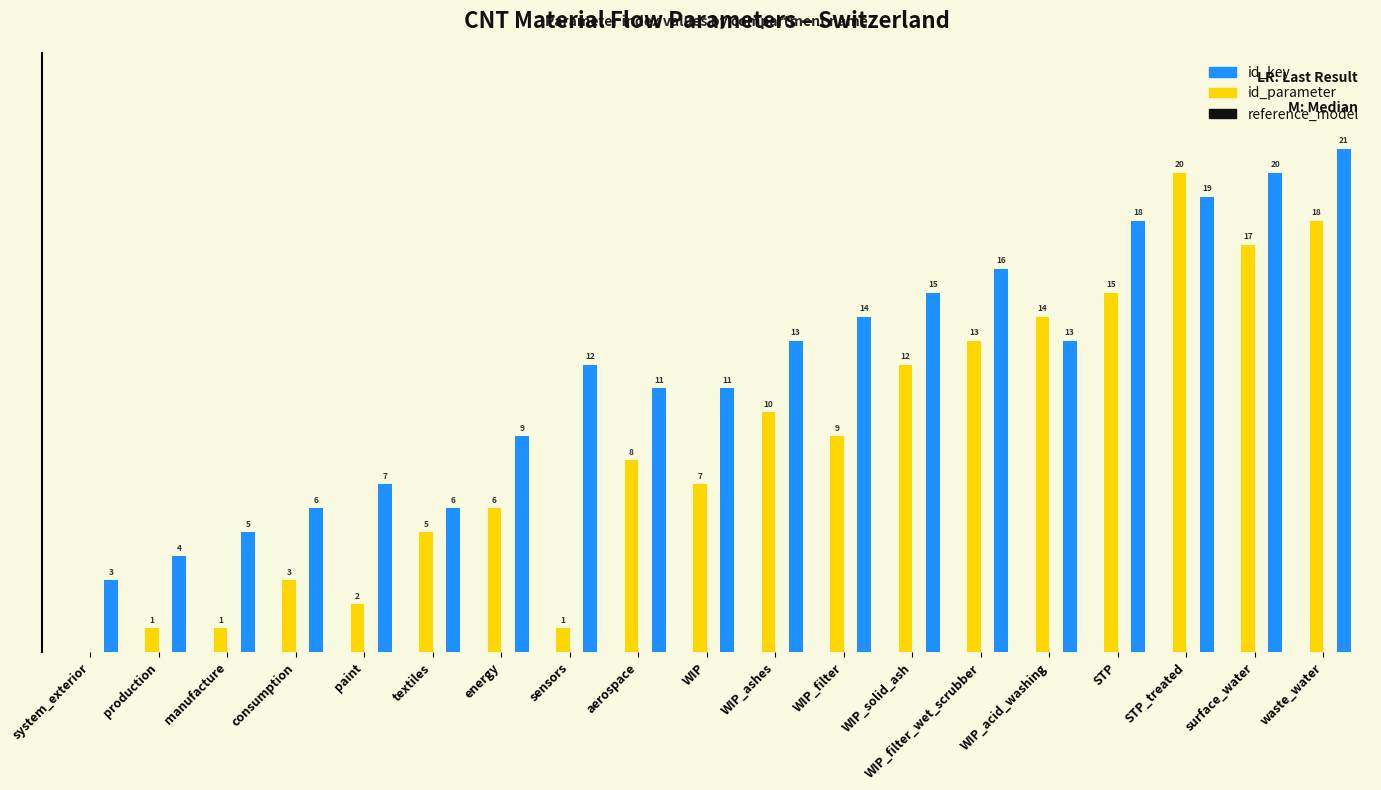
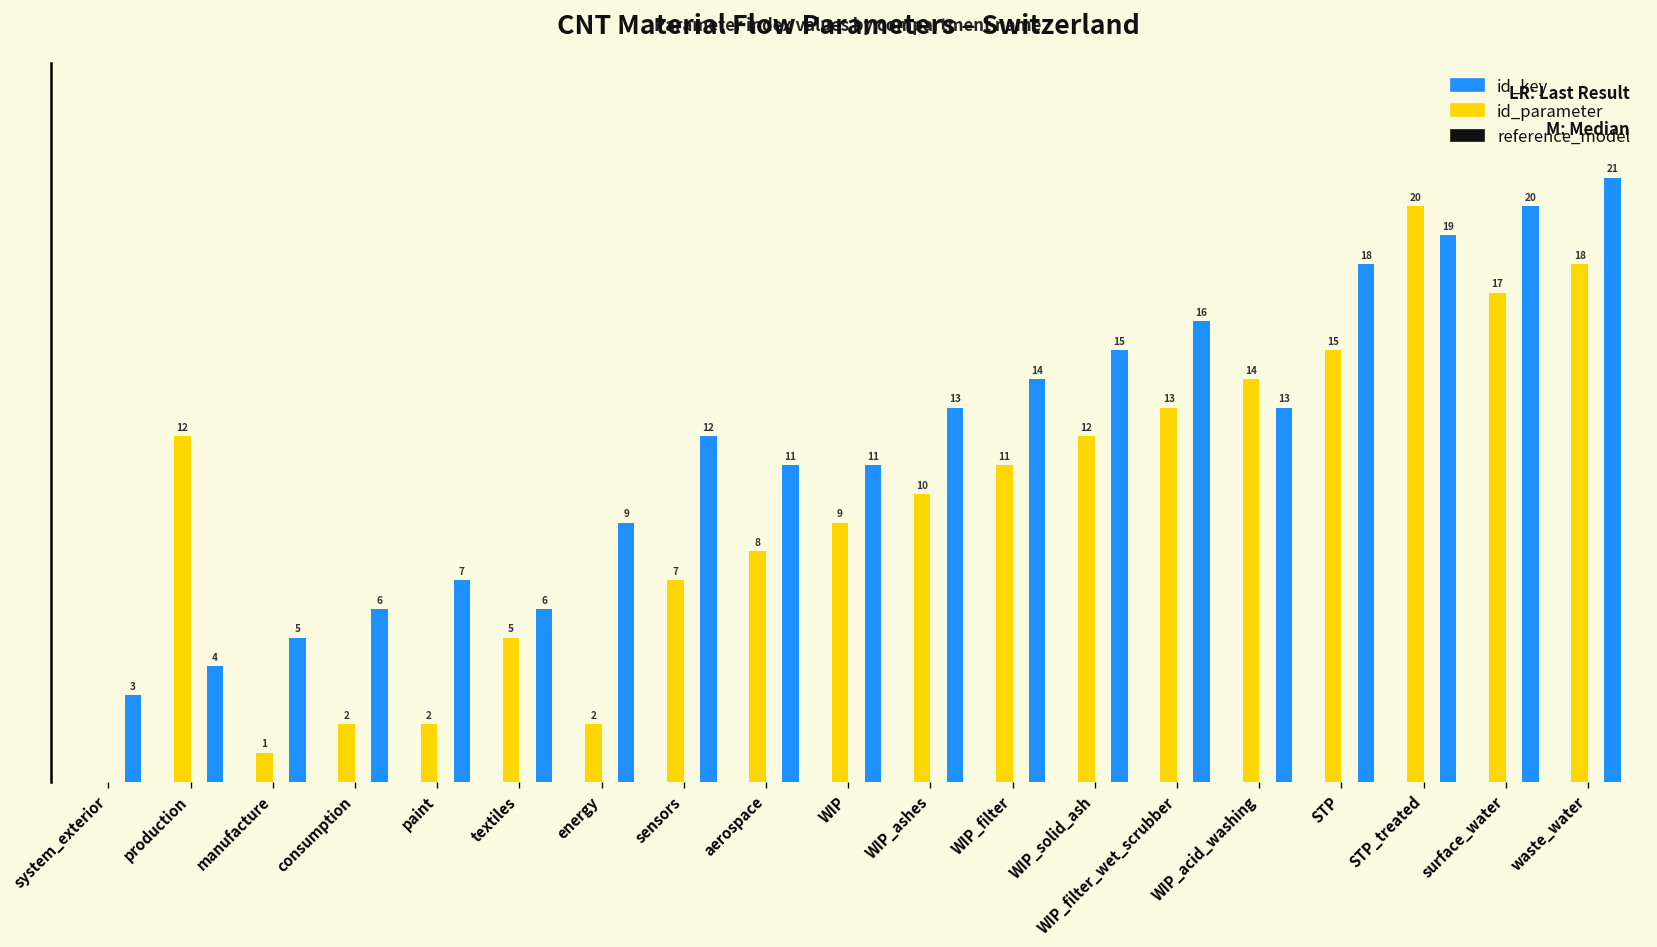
  {
    "id_parameter": {
-     "production": 1,
+     "production": 12,
      "manufacture": 1,
-     "consumption": 3,
+     "consumption": 2,
      "paint": 2,
      "textiles": 5,
-     "energy": 6,
-     "sensors": 1,
+     "energy": 2,
+     "sensors": 7,
      "aerospace": 8,
-     "WIP": 7,
+     "WIP": 9,
      "WIP_ashes": 10,
-     "WIP_filter": 9,
+     "WIP_filter": 11,
      "WIP_solid_ash": 12,
      "WIP_filter_wet_scrubber": 13,
      "WIP_acid_washing": 14,
      "STP": 15,
      "STP_treated": 20,
      "surface_water": 17,
      "waste_water": 18
    }
  }
